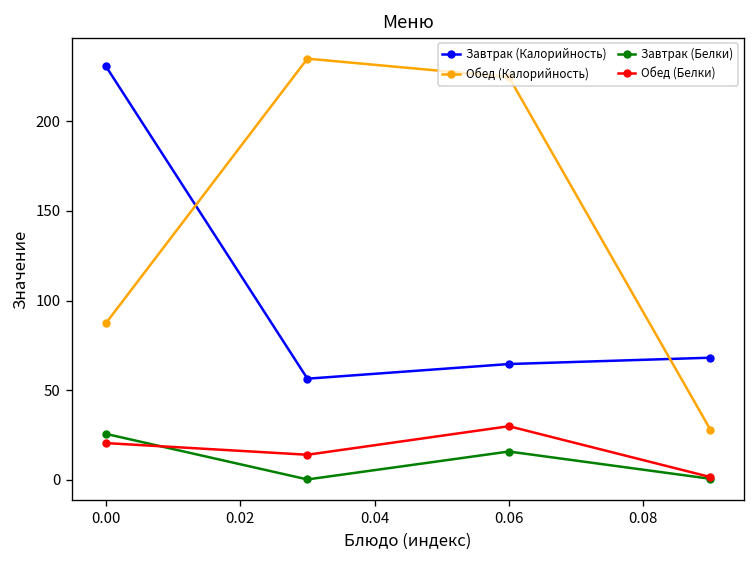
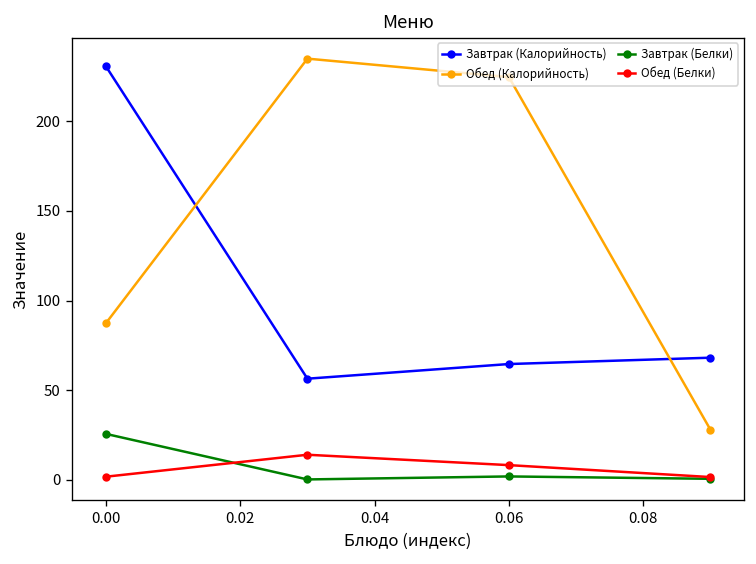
  {
    "Завтрак (Калорийность)": {
      "0.00": 231,
      "0.06": 65
    },
    "Обед (Калорийность)": {
      "0.00": 87
    },
    "Завтрак (Белки)": {
      "0.00": 26,
-     "0.06": 16
+     "0.06": 2
    },
    "Обед (Белки)": {
-     "0.00": 21,
-     "0.06": 30
+     "0.00": 2,
+     "0.06": 8
    }
  }
